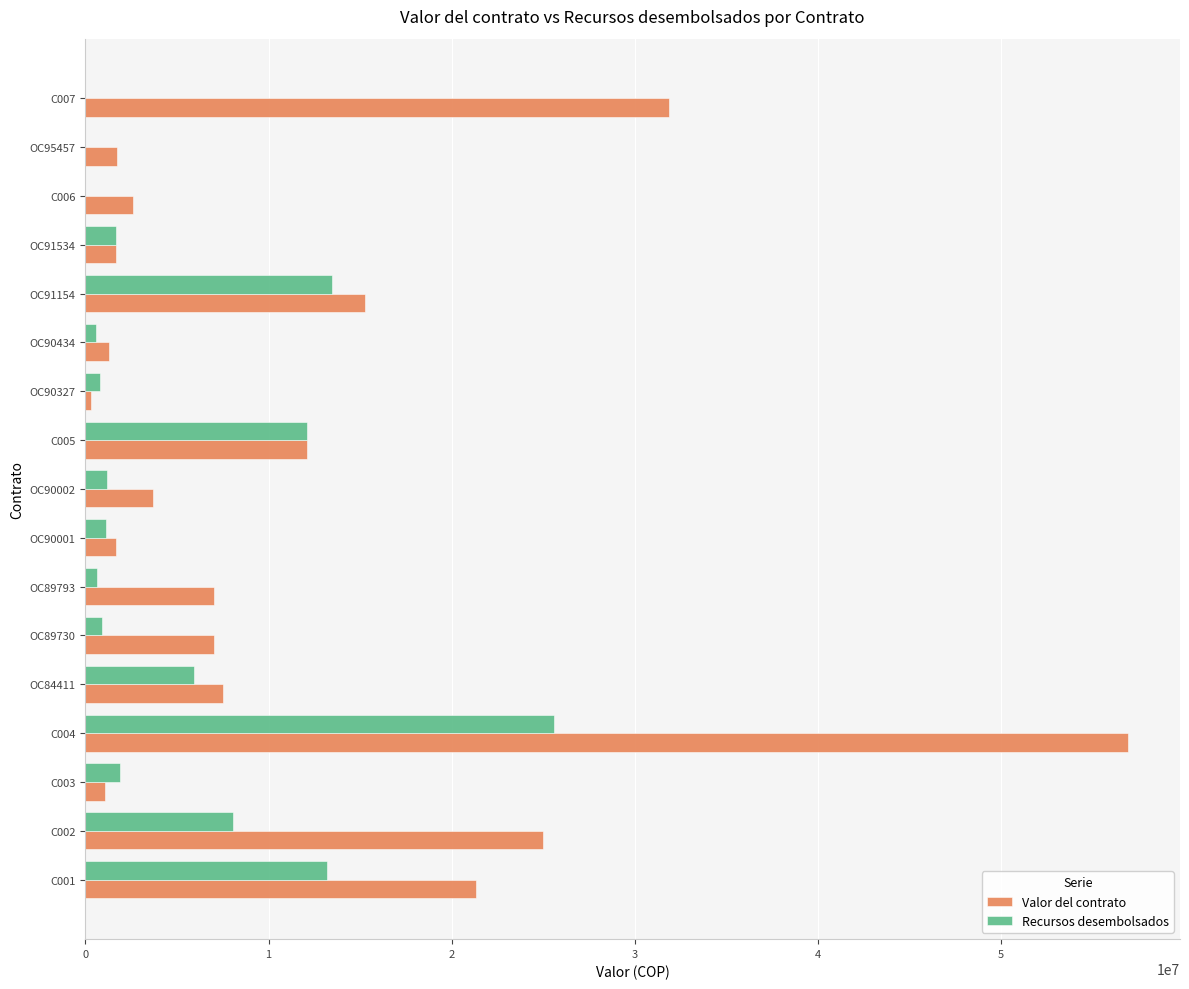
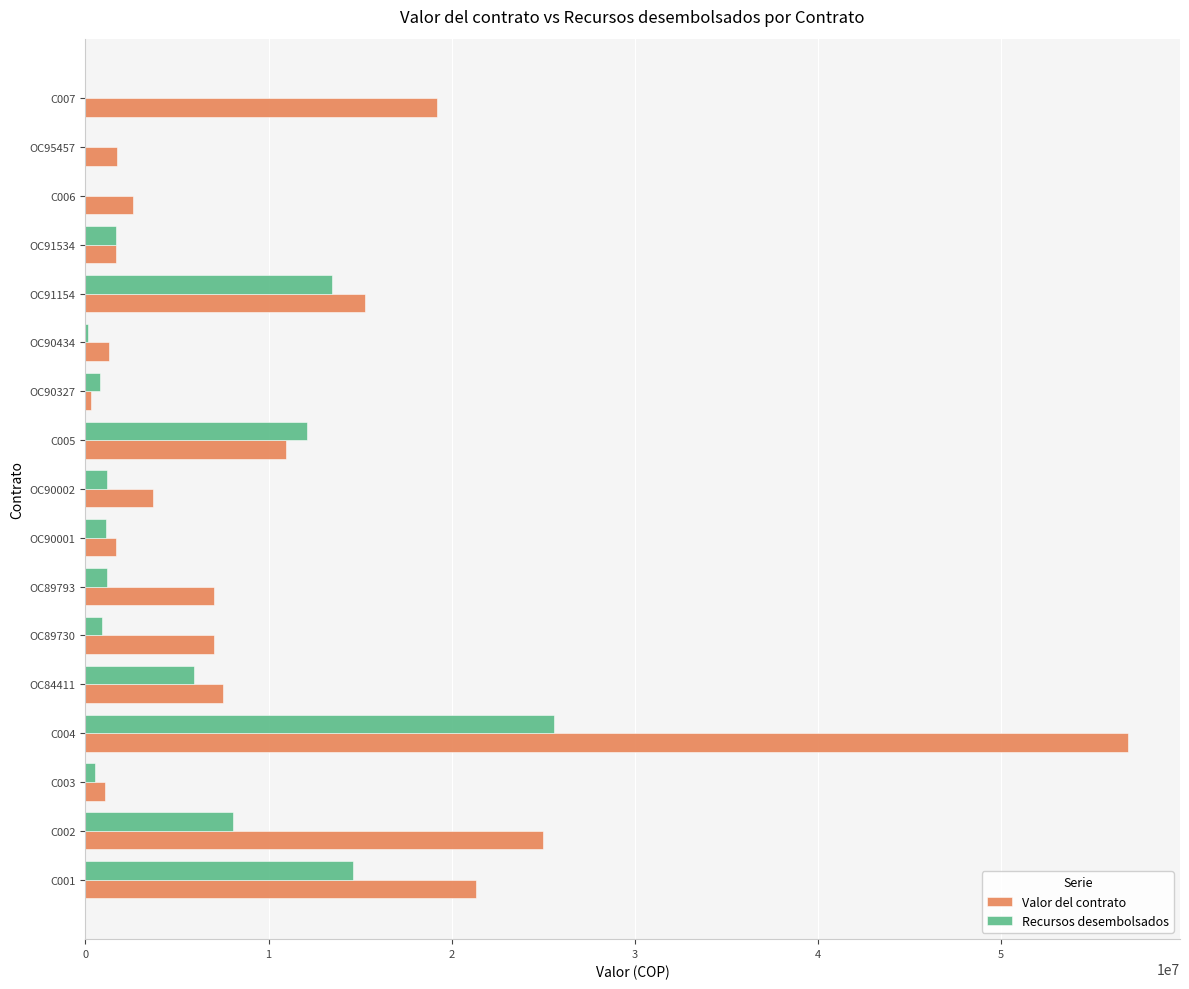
  {
    "Valor del contrato": {
-     "C007": 31900000,
+     "C007": 19200000,
      "OC95457": 1700000,
      "C006": 2600000,
      "OC91534": 1700000,
      "OC91154": 15300000,
      "OC90434": 1300000,
      "OC90327": 300000,
-     "C005": 12100000,
+     "C005": 10900000,
      "OC90002": 3700000,
      "OC90001": 1700000,
      "OC89793": 7000000,
      "OC89730": 7000000,
      "OC84411": 7500000,
      "C004": 56900000,
      "C003": 1100000,
      "C002": 25000000,
      "C001": 21300000
    },
    "Recursos desembolsados": {
      "C007": 0,
      "OC95457": 0,
      "C006": 0,
      "OC91534": 1700000,
      "OC91154": 13500000,
-     "OC90434": 600000,
+     "OC90434": 100000,
      "OC90327": 800000,
      "C005": 12100000,
      "OC90002": 1200000,
      "OC90001": 1100000,
-     "OC89793": 700000,
+     "OC89793": 1200000,
      "OC89730": 900000,
      "OC84411": 5900000,
      "C004": 25600000,
-     "C003": 1900000,
+     "C003": 500000,
      "C002": 8000000,
-     "C001": 13200000
+     "C001": 14600000
    }
  }
